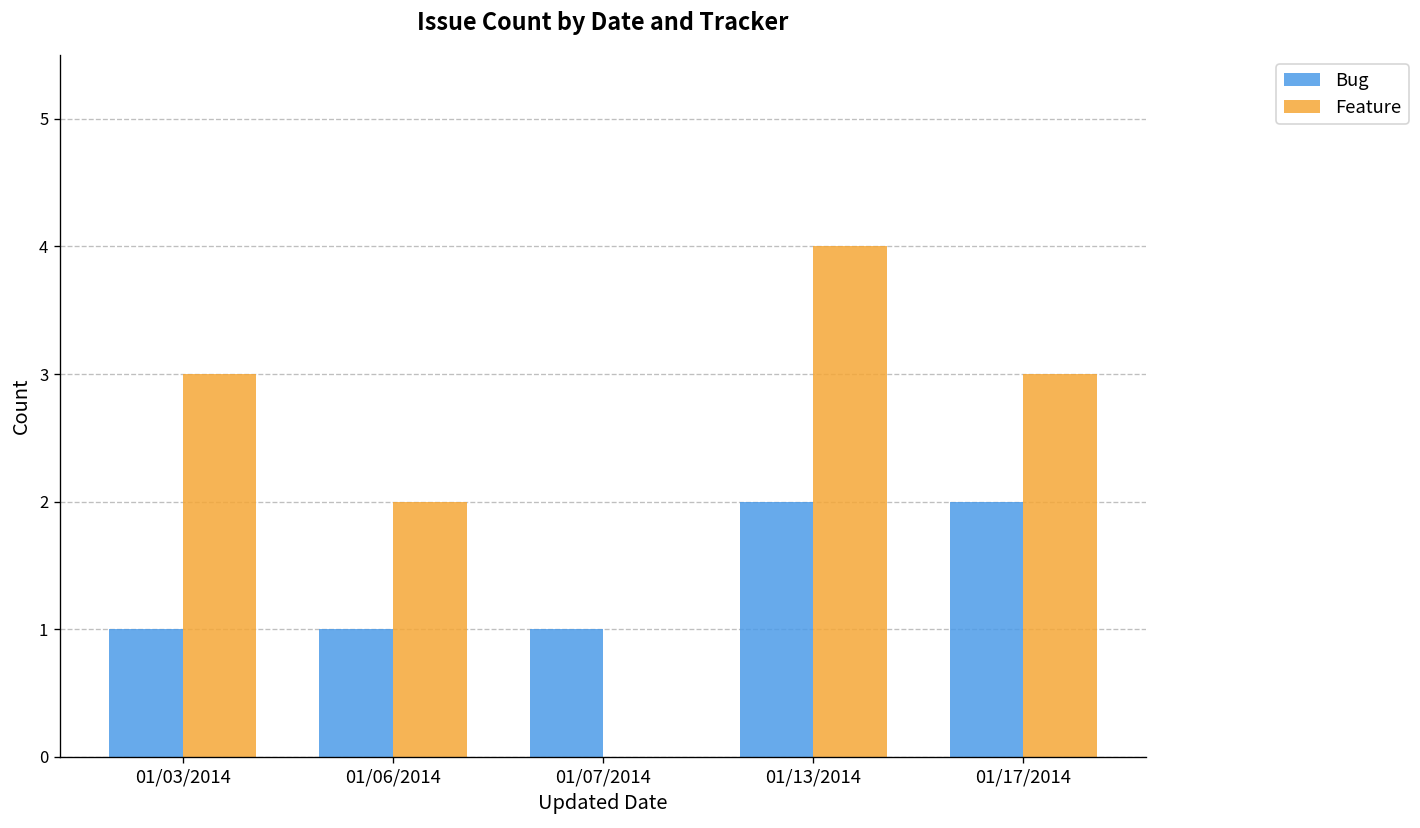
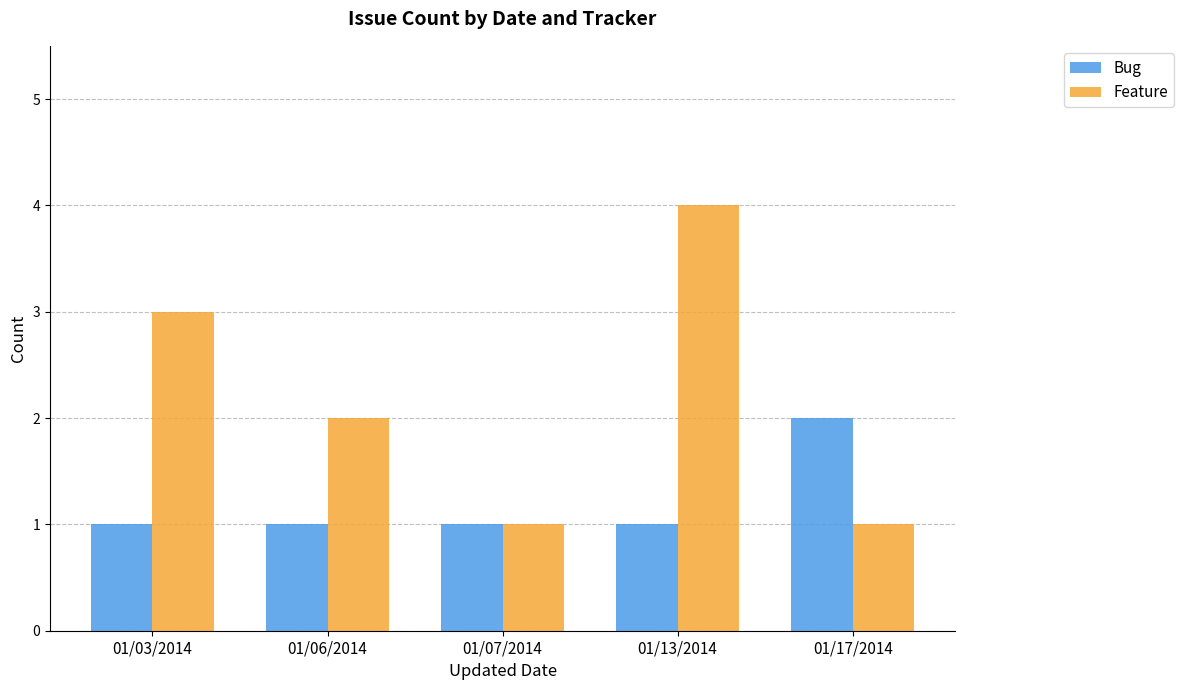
  {
    "Bug": {
      "01/03/2014": 1,
      "01/06/2014": 1,
      "01/07/2014": 1,
-     "01/13/2014": 2,
+     "01/13/2014": 1,
      "01/17/2014": 2
    },
    "Feature": {
      "01/03/2014": 3,
      "01/06/2014": 2,
-     "01/07/2014": 0,
+     "01/07/2014": 1,
      "01/13/2014": 4,
-     "01/17/2014": 3
+     "01/17/2014": 1
    }
  }
